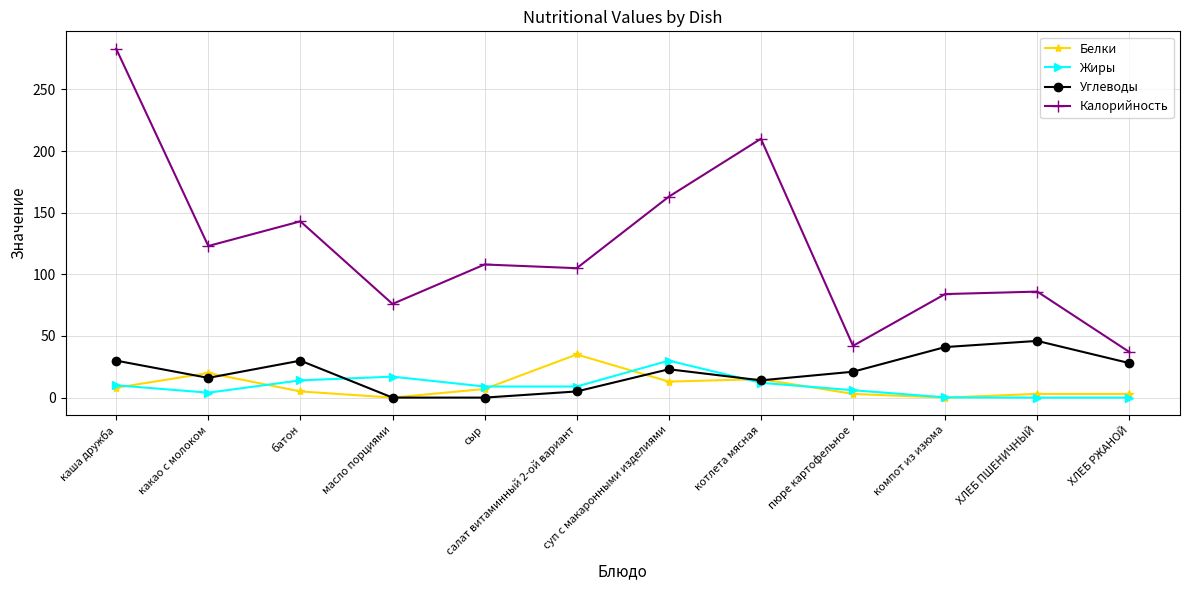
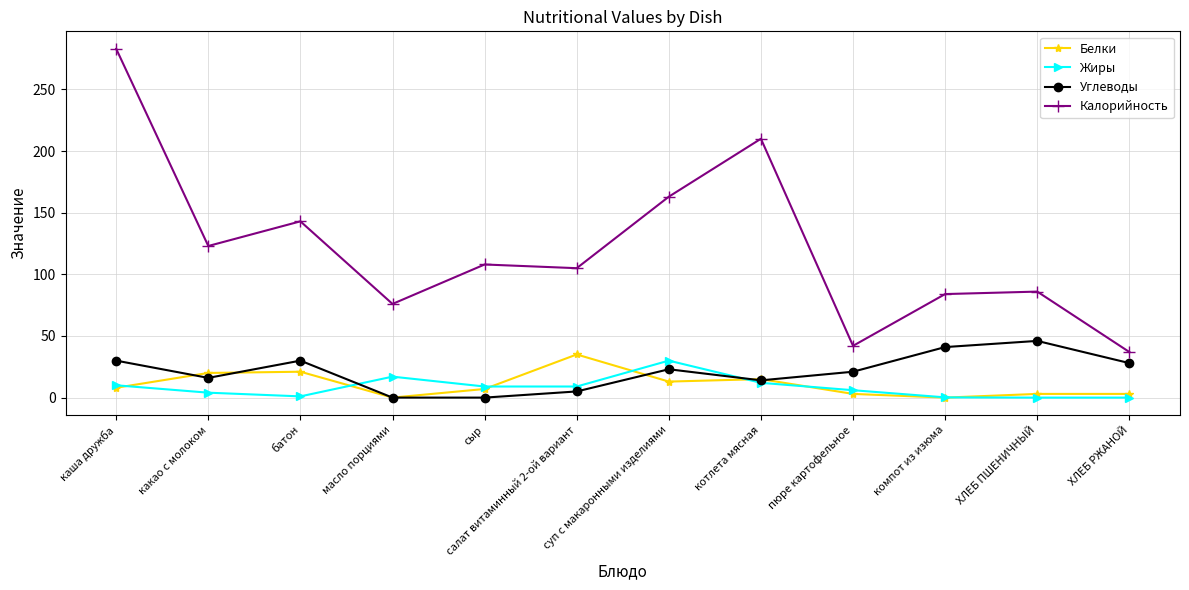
  {
    "Белки": {
      "какао с молоком": 20,
-     "батон": 5,
+     "батон": 21,
      "салат витаминный 2-ой вариант": 35,
      "суп с макаронными изделиями": 13,
      "пюре картофельное": 3,
      "ХЛЕБ ПШЕНИЧНЫЙ": 3,
      "ХЛЕБ РЖАНОЙ": 3
    },
    "Жиры": {
      "какао с молоком": 4,
-     "батон": 14,
+     "батон": 1,
      "масло порциями": 17,
      "салат витаминный 2-ой вариант": 9,
      "суп с макаронными изделиями": 30,
      "пюре картофельное": 6,
      "ХЛЕБ ПШЕНИЧНЫЙ": 0,
      "ХЛЕБ РЖАНОЙ": 0
    },
    "Углеводы": {
      "каша дружба": 30,
      "какао с молоком": 16,
      "батон": 30,
      "сыр": 0,
      "салат витаминный 2-ой вариант": 5,
      "суп с макаронными изделиями": 23,
      "пюре картофельное": 21,
      "компот из изюма": 41,
      "ХЛЕБ ПШЕНИЧНЫЙ": 46,
      "ХЛЕБ РЖАНОЙ": 28
    },
    "Калорийность": {
      "каша дружба": 283,
      "какао с молоком": 123,
      "батон": 143,
      "масло порциями": 76,
      "сыр": 108,
      "салат витаминный 2-ой вариант": 105,
      "суп с макаронными изделиями": 163,
      "котлета мясная": 210,
      "пюре картофельное": 42,
      "компот из изюма": 84,
      "ХЛЕБ ПШЕНИЧНЫЙ": 86,
      "ХЛЕБ РЖАНОЙ": 37
    }
  }
